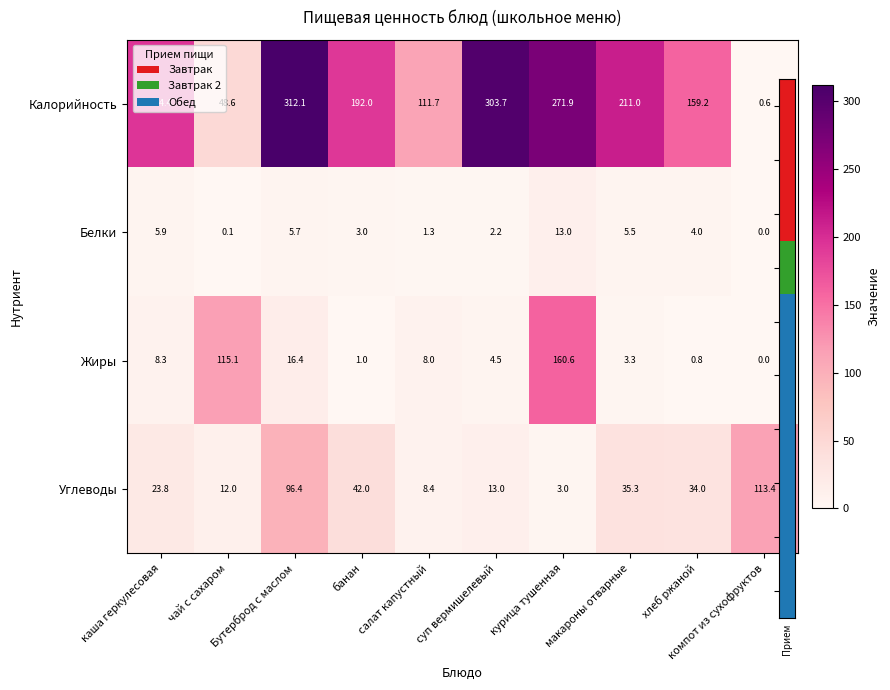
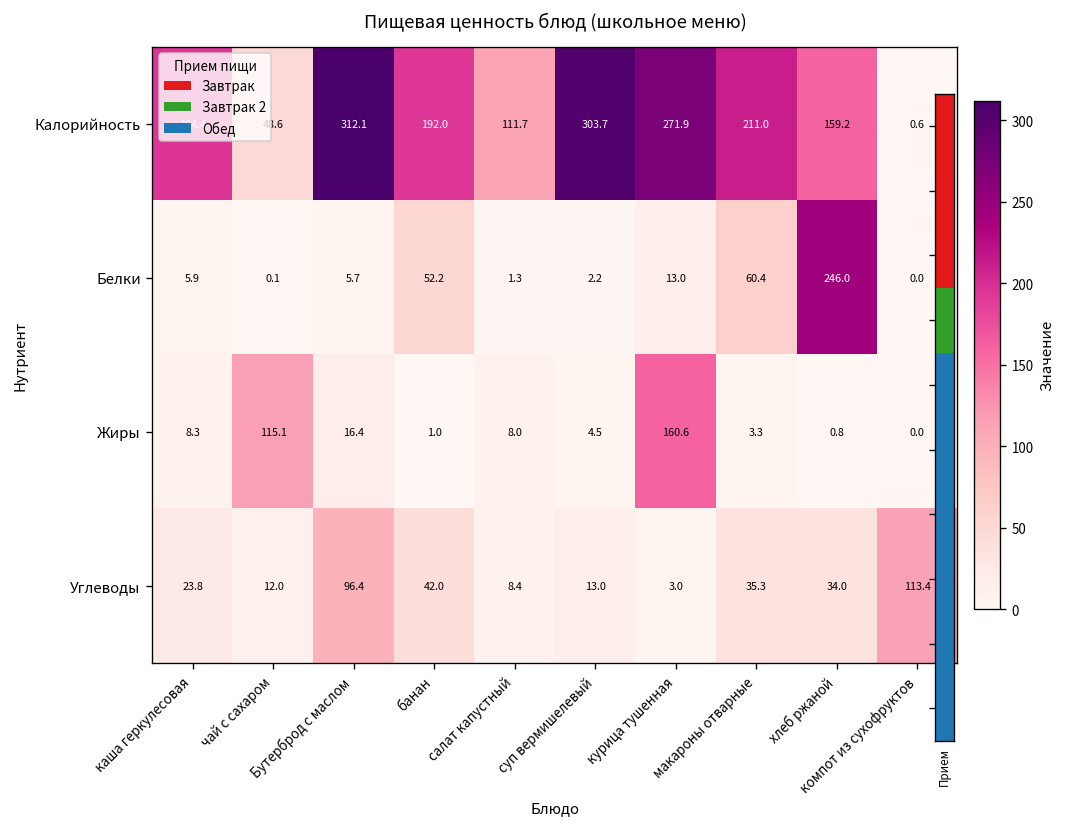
  {
    "Пищевая ценность блюд (школьное меню)": {
      "Калорийность": {
        "Бутерброд с маслом": 312.1,
        "банан": 192.0,
        "салат капустный": 111.7,
        "суп вермишелевый": 303.7,
        "курица тушенная": 271.9,
        "макароны отварные": 211.0,
        "хлеб ржаной": 159.2,
        "компот из сухофруктов": 0.6
      },
      "Белки": {
        "каша геркулесовая": 5.9,
        "чай с сахаром": 0.1,
        "Бутерброд с маслом": 5.7,
-       "банан": 3.0,
+       "банан": 52.2,
        "салат капустный": 1.3,
        "суп вермишелевый": 2.2,
        "курица тушенная": 13.0,
-       "макароны отварные": 5.5,
-       "хлеб ржаной": 4.0,
+       "макароны отварные": 60.4,
+       "хлеб ржаной": 246.0,
        "компот из сухофруктов": 0.0
      },
      "Жиры": {
        "каша геркулесовая": 8.3,
        "чай с сахаром": 115.1,
        "Бутерброд с маслом": 16.4,
        "банан": 1.0,
        "салат капустный": 8.0,
        "суп вермишелевый": 4.5,
        "курица тушенная": 160.6,
        "макароны отварные": 3.3,
        "хлеб ржаной": 0.8,
        "компот из сухофруктов": 0.0
      },
      "Углеводы": {
        "каша геркулесовая": 23.8,
        "чай с сахаром": 12.0,
        "Бутерброд с маслом": 96.4,
        "банан": 42.0,
        "салат капустный": 8.4,
        "суп вермишелевый": 13.0,
        "курица тушенная": 3.0,
        "макароны отварные": 35.3,
        "хлеб ржаной": 34.0,
        "компот из сухофруктов": 113.4
      }
    }
  }
